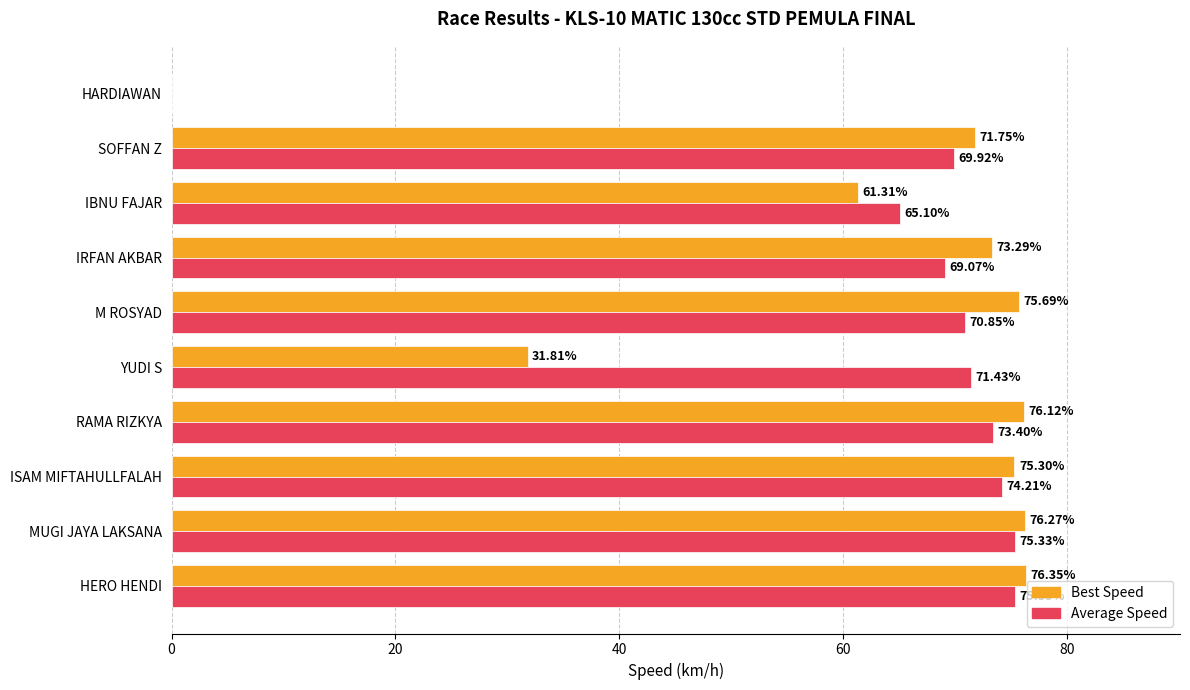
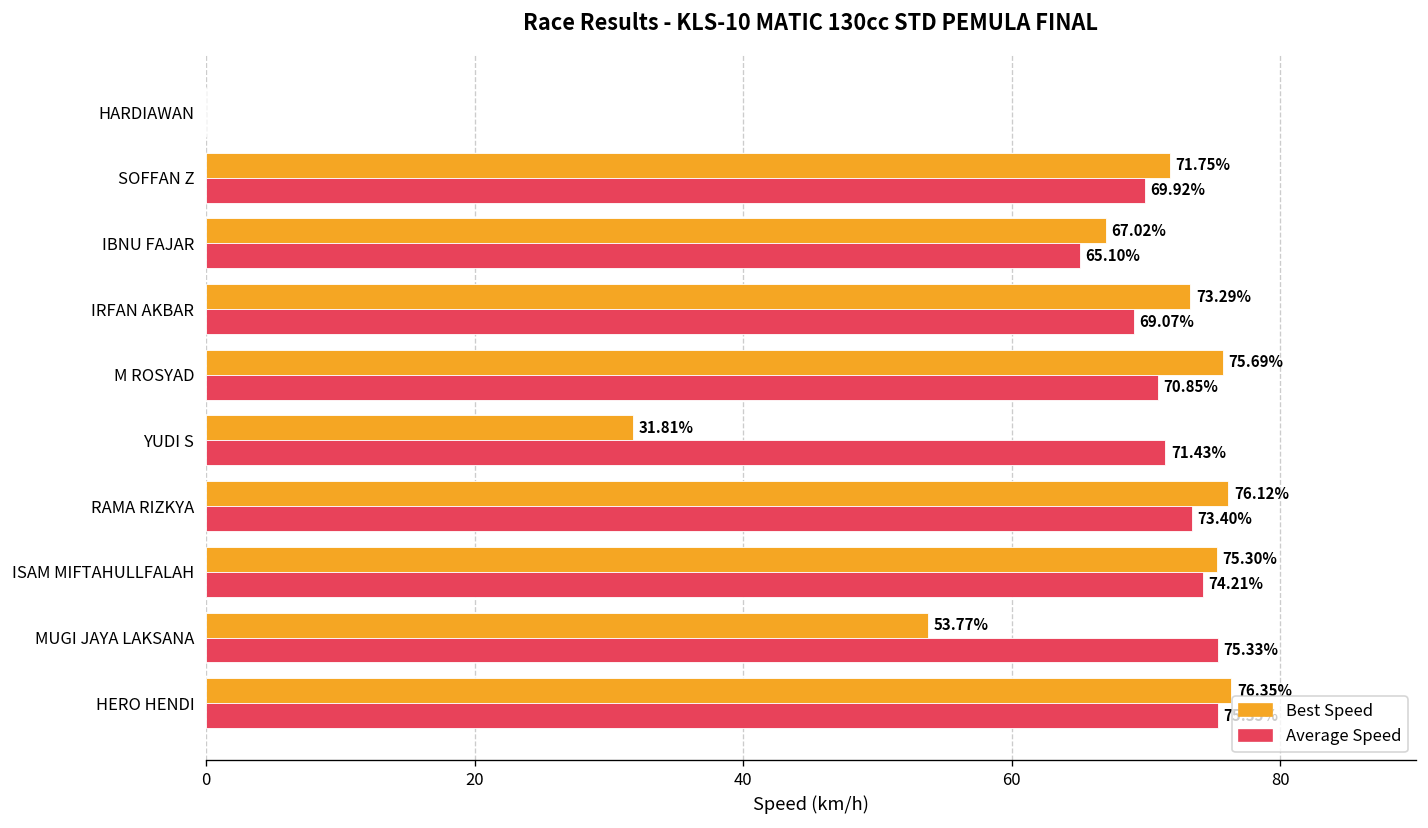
  {
    "Best Speed": {
      "SOFFAN Z": "71.75%",
-     "IBNU FAJAR": "61.31%",
+     "IBNU FAJAR": "67.02%",
      "IRFAN AKBAR": "73.29%",
      "M ROSYAD": "75.69%",
      "YUDI S": "31.81%",
      "RAMA RIZKYA": "76.12%",
      "ISAM MIFTAHULLFALAH": "75.30%",
-     "MUGI JAYA LAKSANA": "76.27%"
+     "MUGI JAYA LAKSANA": "53.77%"
    },
    "Average Speed": {
      "SOFFAN Z": "69.92%",
      "IBNU FAJAR": "65.10%",
      "IRFAN AKBAR": "69.07%",
      "M ROSYAD": "70.85%",
      "YUDI S": "71.43%",
      "RAMA RIZKYA": "73.40%",
      "ISAM MIFTAHULLFALAH": "74.21%",
      "MUGI JAYA LAKSANA": "75.33%"
    }
  }
